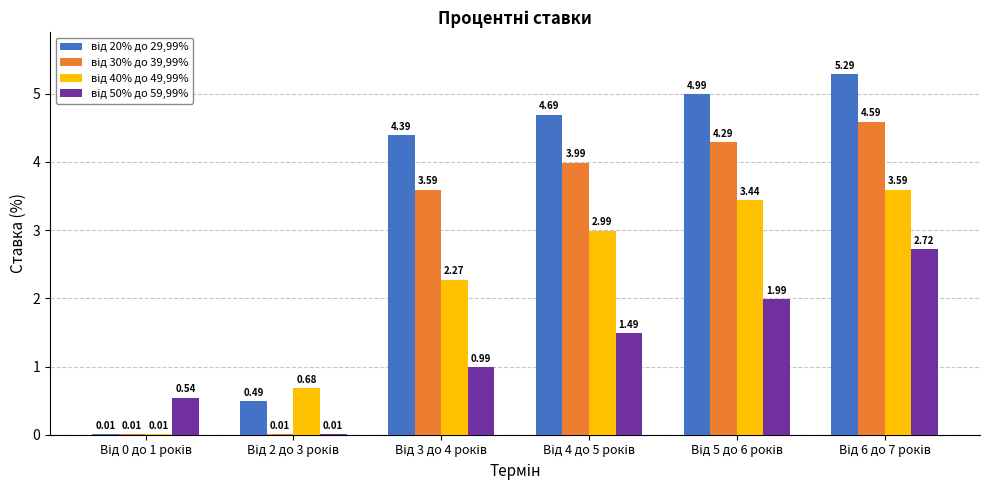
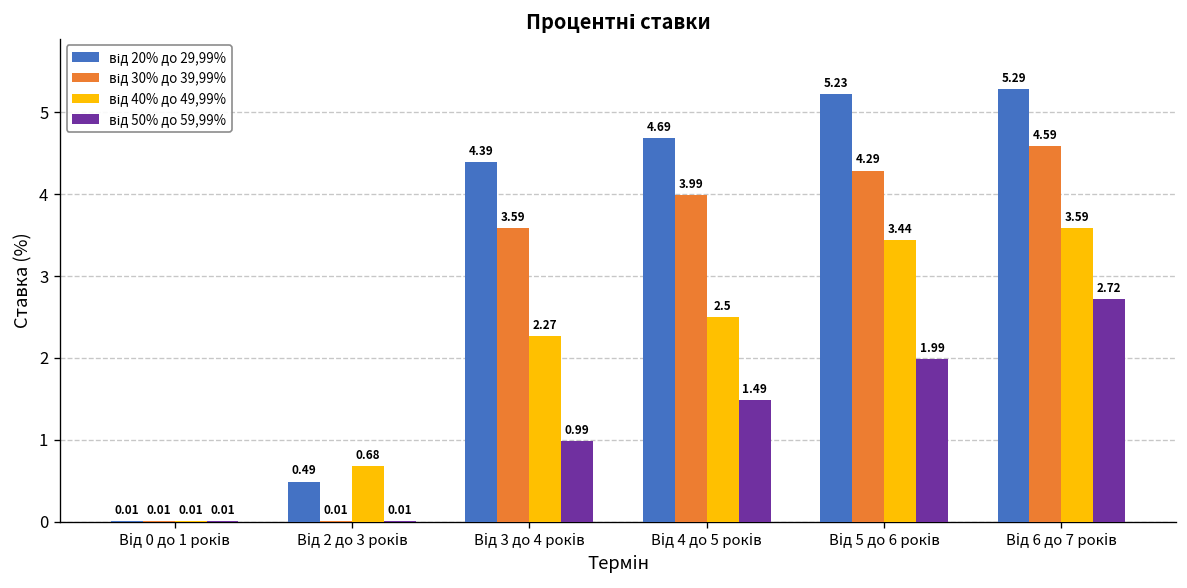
  {
    "від 20% до 29,99%": {
      "Від 0 до 1 років": 0.01,
      "Від 2 до 3 років": 0.49,
      "Від 3 до 4 років": 4.39,
      "Від 4 до 5 років": 4.69,
-     "Від 5 до 6 років": 4.99,
+     "Від 5 до 6 років": 5.23,
      "Від 6 до 7 років": 5.29
    },
    "від 30% до 39,99%": {
      "Від 0 до 1 років": 0.01,
      "Від 2 до 3 років": 0.01,
      "Від 3 до 4 років": 3.59,
      "Від 4 до 5 років": 3.99,
      "Від 5 до 6 років": 4.29,
      "Від 6 до 7 років": 4.59
    },
    "від 40% до 49,99%": {
      "Від 0 до 1 років": 0.01,
      "Від 2 до 3 років": 0.68,
      "Від 3 до 4 років": 2.27,
-     "Від 4 до 5 років": 2.99,
+     "Від 4 до 5 років": 2.5,
      "Від 5 до 6 років": 3.44,
      "Від 6 до 7 років": 3.59
    },
    "від 50% до 59,99%": {
-     "Від 0 до 1 років": 0.54,
+     "Від 0 до 1 років": 0.01,
      "Від 2 до 3 років": 0.01,
      "Від 3 до 4 років": 0.99,
      "Від 4 до 5 років": 1.49,
      "Від 5 до 6 років": 1.99,
      "Від 6 до 7 років": 2.72
    }
  }
